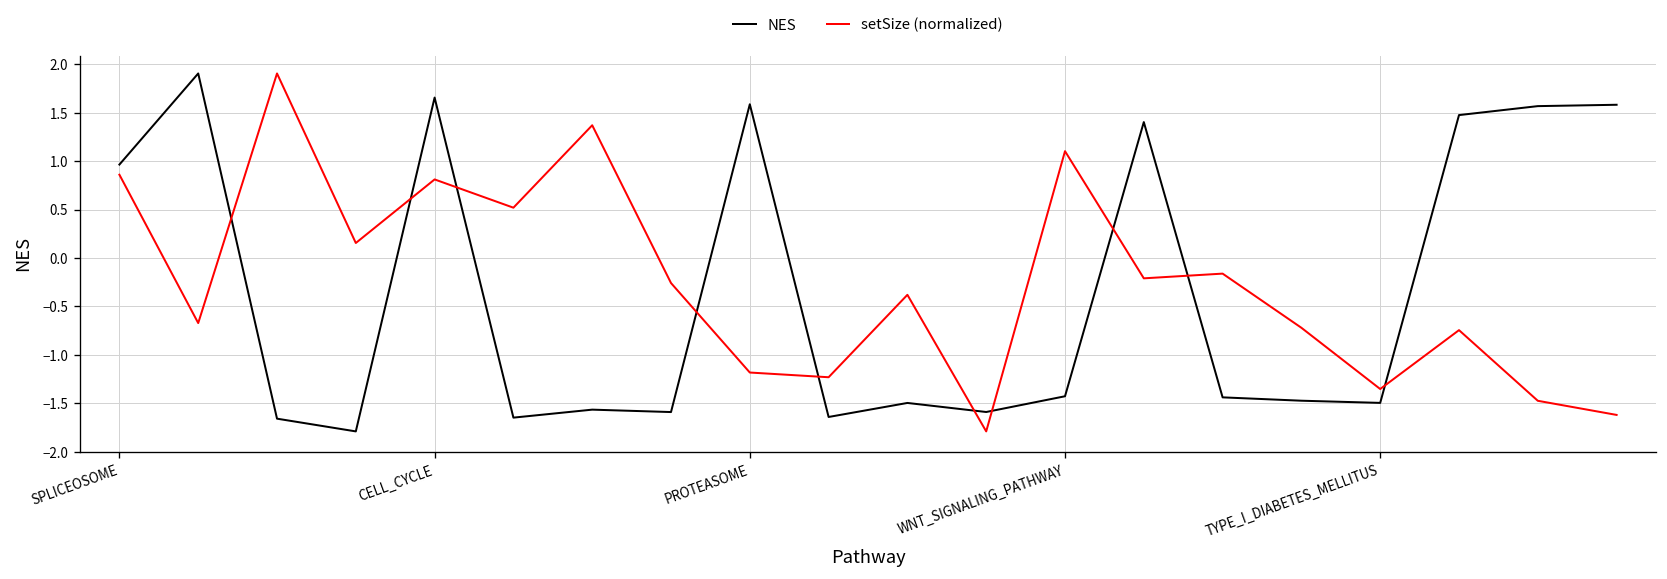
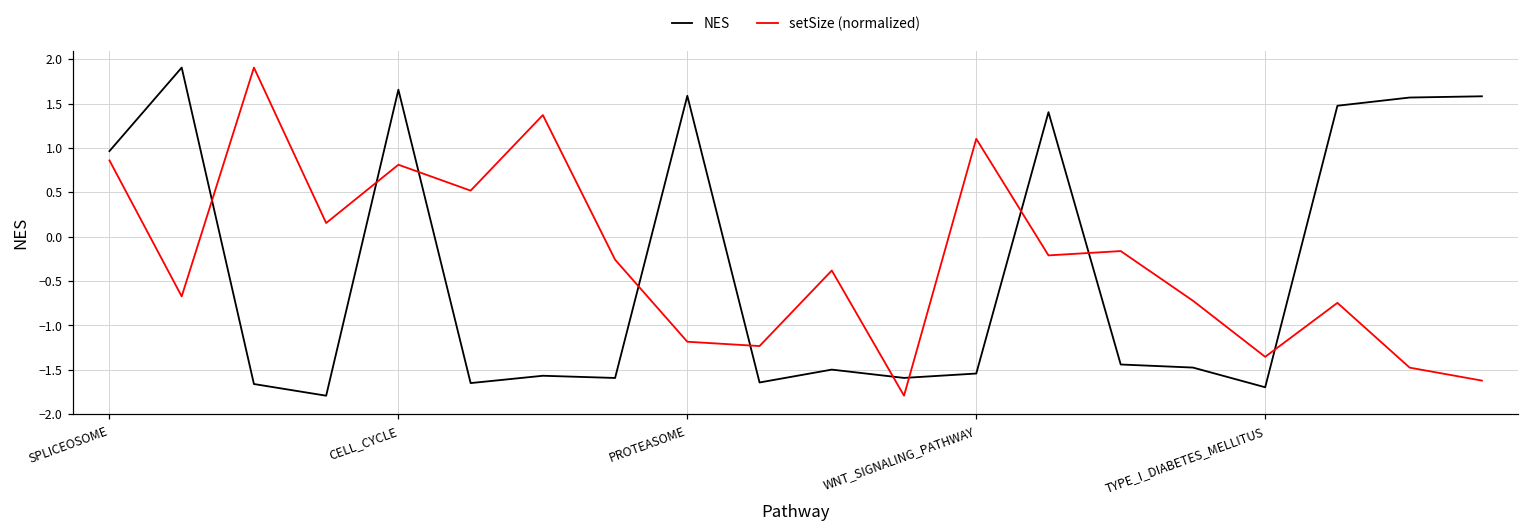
  {
    "NES": {
      "SPLICEOSOME": 1.0,
      "CELL_CYCLE": 1.7,
      "PROTEASOME": 1.6,
-     "WNT_SIGNALING_PATHWAY": -1.4,
-     "TYPE_I_DIABETES_MELLITUS": -1.5
+     "WNT_SIGNALING_PATHWAY": -1.5,
+     "TYPE_I_DIABETES_MELLITUS": -1.7
    },
    "setSize (normalized)": {
      "SPLICEOSOME": 0.9,
      "CELL_CYCLE": 0.8,
      "PROTEASOME": -1.2,
      "WNT_SIGNALING_PATHWAY": 1.1,
      "TYPE_I_DIABETES_MELLITUS": -1.4
    }
  }
